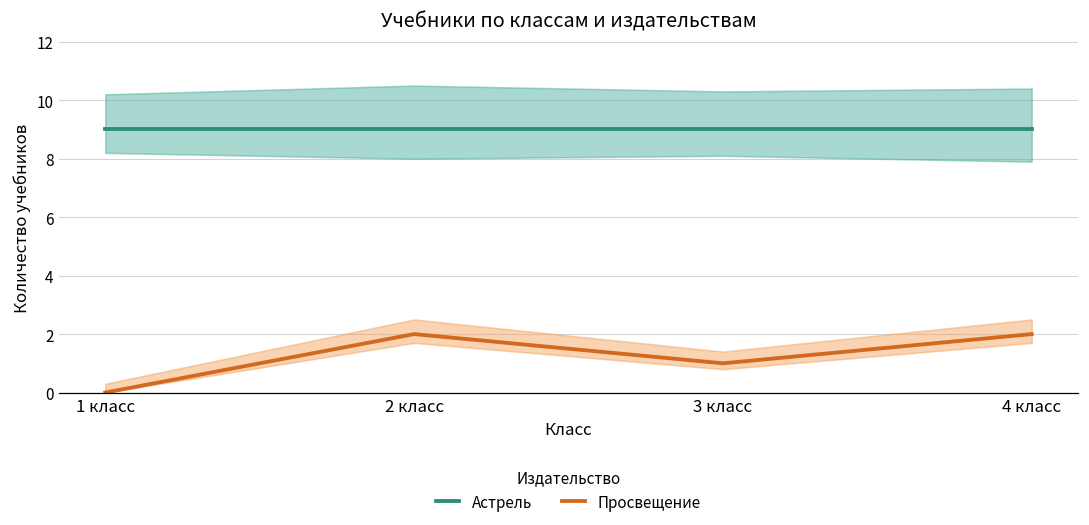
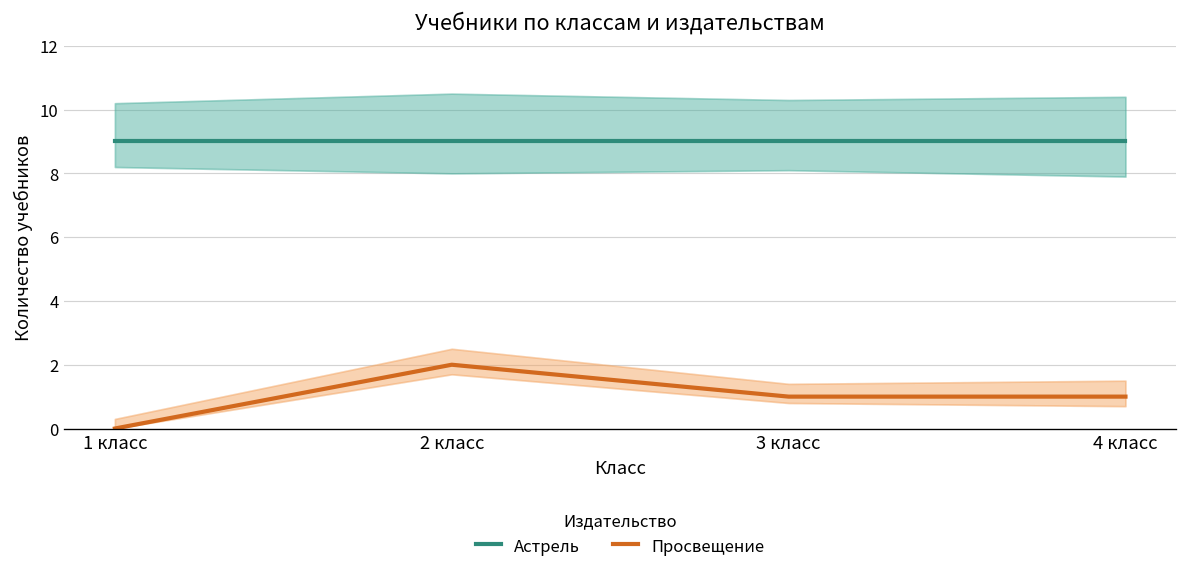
  {
    "Просвещение": {
      "1 класс": 0,
      "2 класс": 2,
      "3 класс": 1,
-     "4 класс": 2
+     "4 класс": 1
    }
  }
